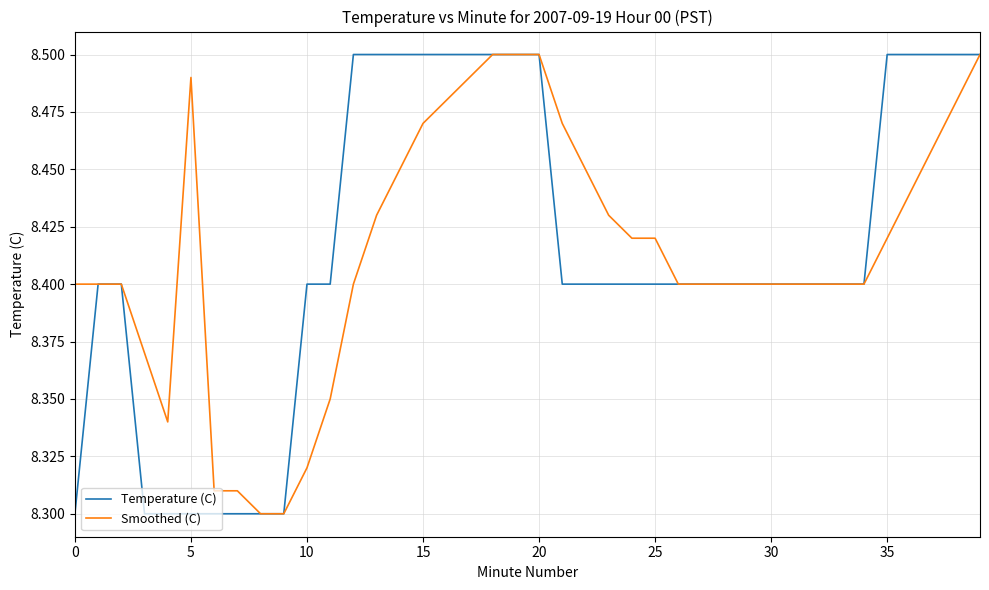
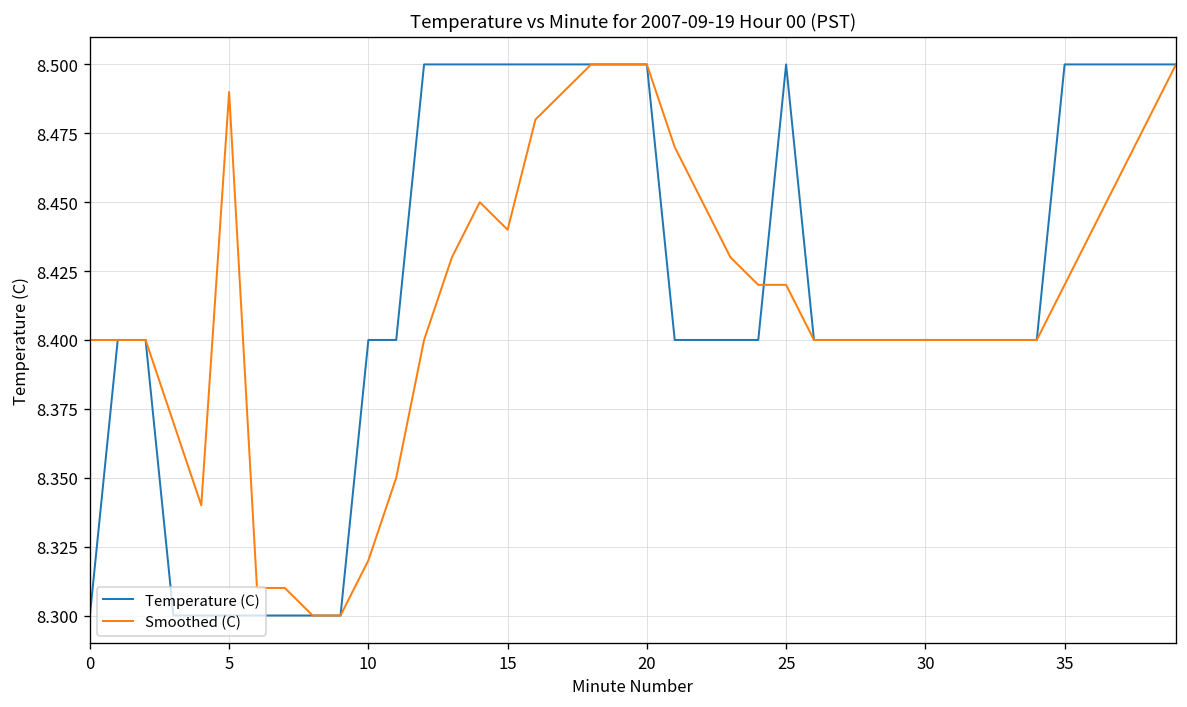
  {
    "Temperature (C)": {
      "0": 8.3,
      "10": 8.4,
      "15": 8.5,
-     "25": 8.4,
+     "25": 8.5,
      "35": 8.5
    },
    "Smoothed (C)": {
      "0": 8.40,
      "5": 8.49,
      "10": 8.32,
-     "15": 8.47,
+     "15": 8.44,
      "25": 8.42,
      "35": 8.42
    }
  }
